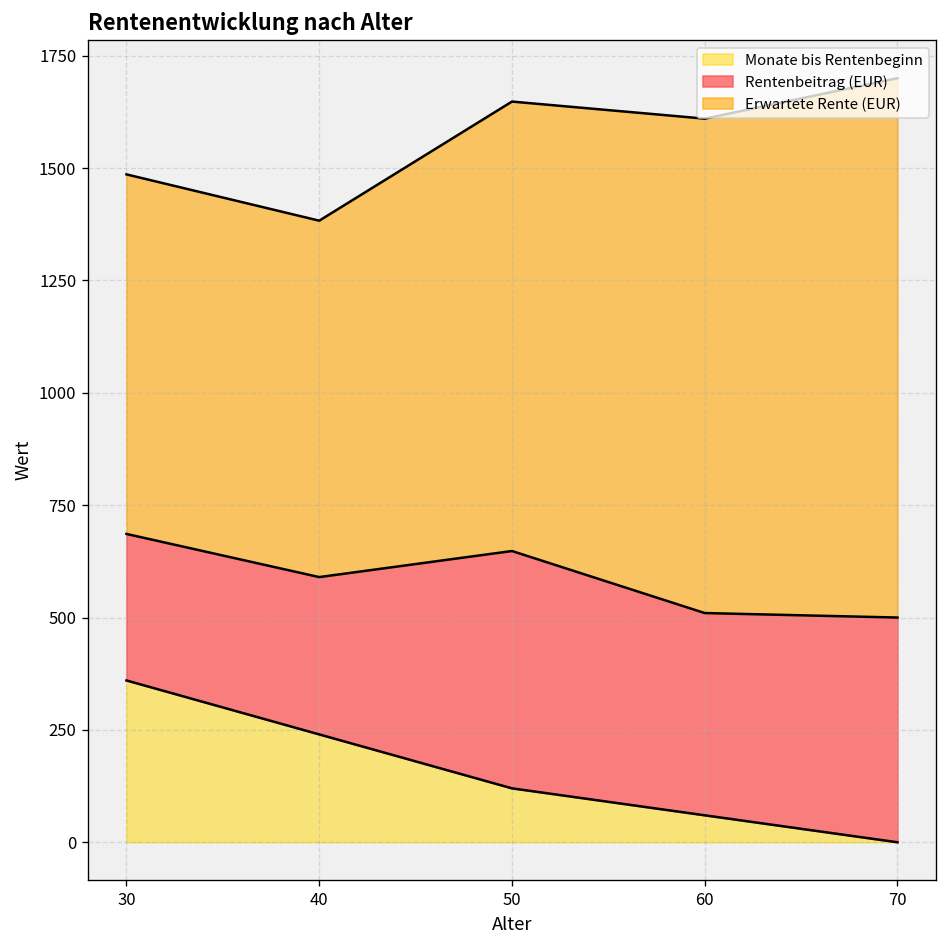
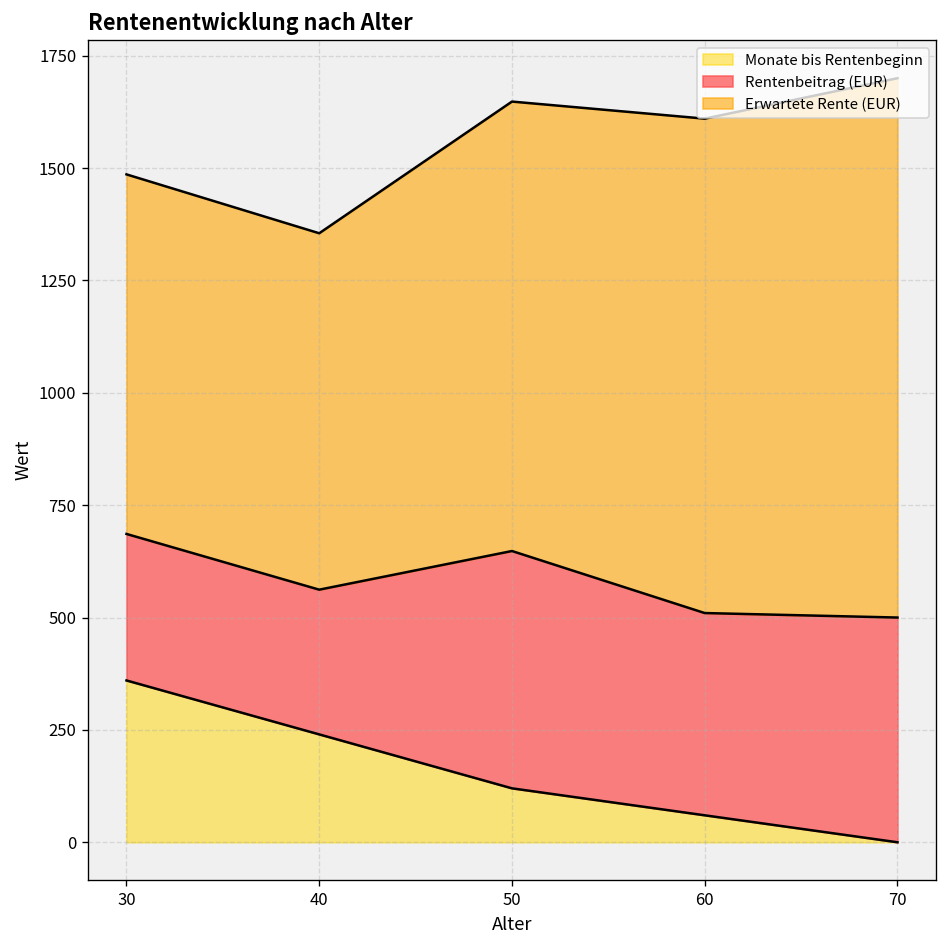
  {
    "Rentenbeitrag (EUR)": {
      "30": 330,
-     "40": 350,
+     "40": 320,
      "50": 530,
      "60": 450,
      "70": 500
    }
  }
